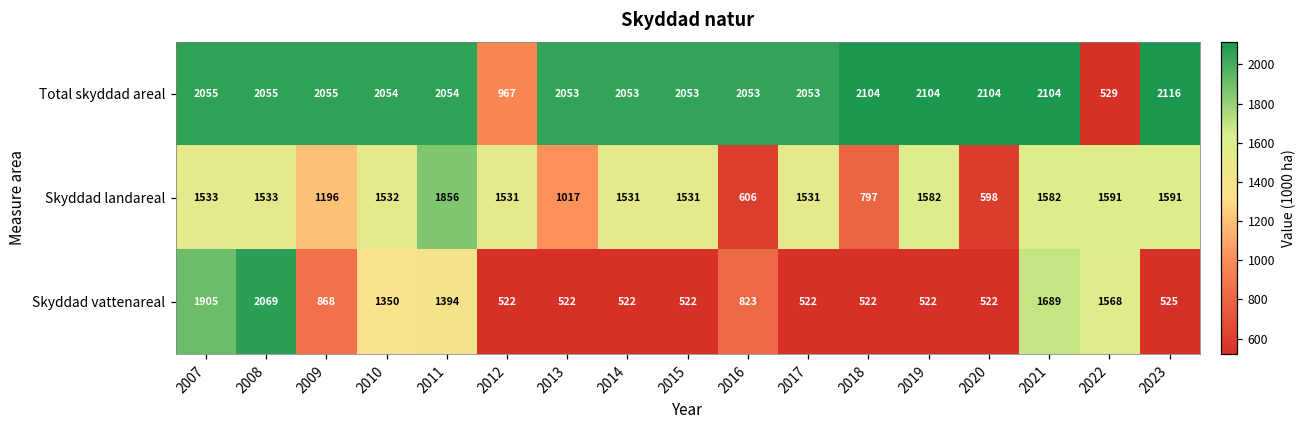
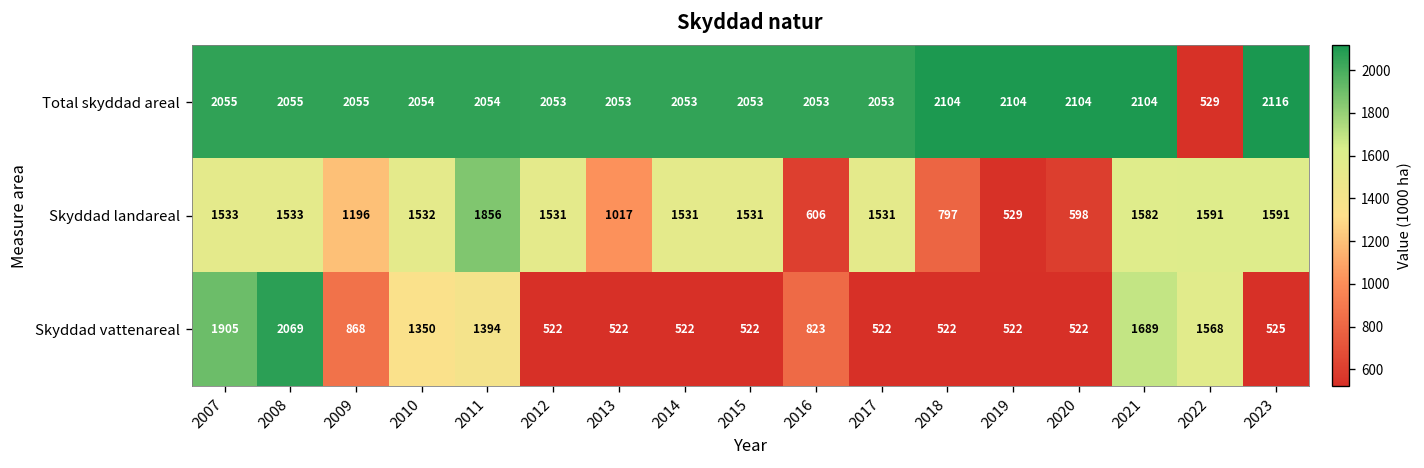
  {
    "Total skyddad areal": {
      "2007": 2055,
      "2008": 2055,
      "2009": 2055,
      "2010": 2054,
      "2011": 2054,
-     "2012": 967,
+     "2012": 2053,
      "2013": 2053,
      "2014": 2053,
      "2015": 2053,
      "2016": 2053,
      "2017": 2053,
      "2018": 2104,
      "2019": 2104,
      "2020": 2104,
      "2021": 2104,
      "2022": 529,
      "2023": 2116
    },
    "Skyddad landareal": {
      "2007": 1533,
      "2008": 1533,
      "2009": 1196,
      "2010": 1532,
      "2011": 1856,
      "2012": 1531,
      "2013": 1017,
      "2014": 1531,
      "2015": 1531,
      "2016": 606,
      "2017": 1531,
      "2018": 797,
-     "2019": 1582,
+     "2019": 529,
      "2020": 598,
      "2021": 1582,
      "2022": 1591,
      "2023": 1591
    },
    "Skyddad vattenareal": {
      "2007": 1905,
      "2008": 2069,
      "2009": 868,
      "2010": 1350,
      "2011": 1394,
      "2012": 522,
      "2013": 522,
      "2014": 522,
      "2015": 522,
      "2016": 823,
      "2017": 522,
      "2018": 522,
      "2019": 522,
      "2020": 522,
      "2021": 1689,
      "2022": 1568,
      "2023": 525
    }
  }
